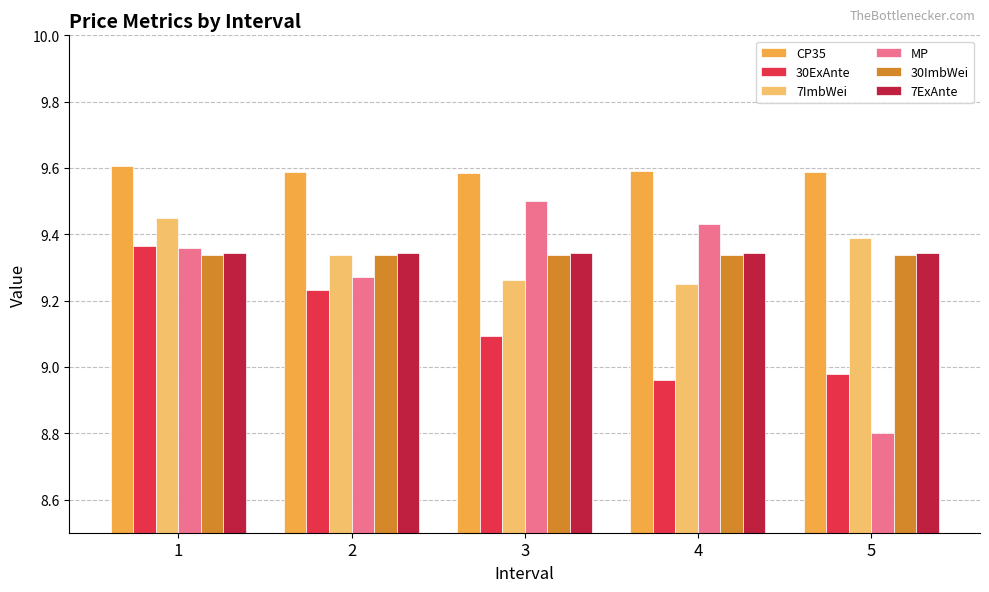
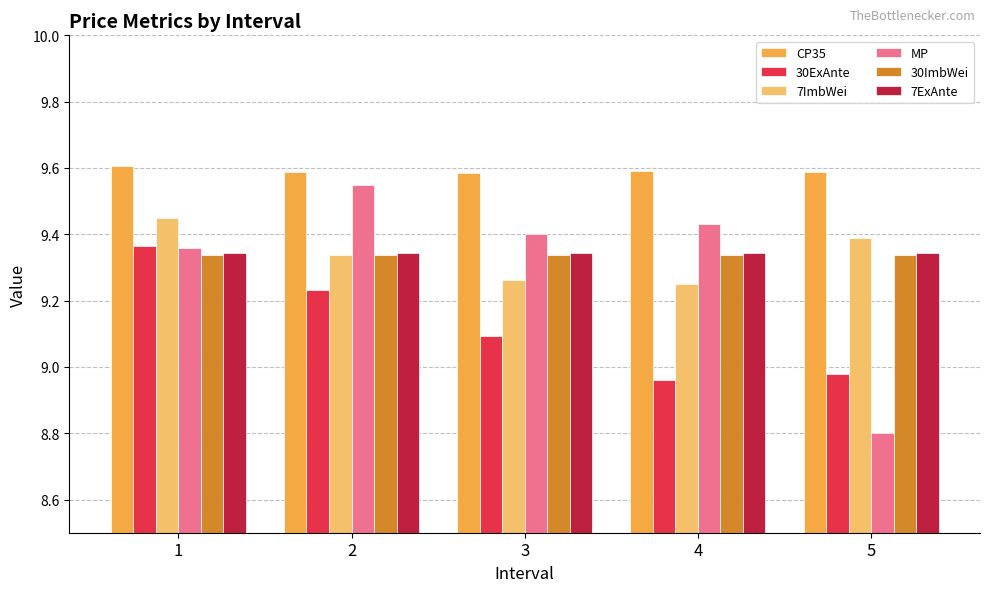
  {
    "MP": {
      "1": 9.36,
-     "2": 9.27,
-     "3": 9.5,
+     "2": 9.55,
+     "3": 9.4,
      "4": 9.43,
      "5": 8.80
    }
  }
